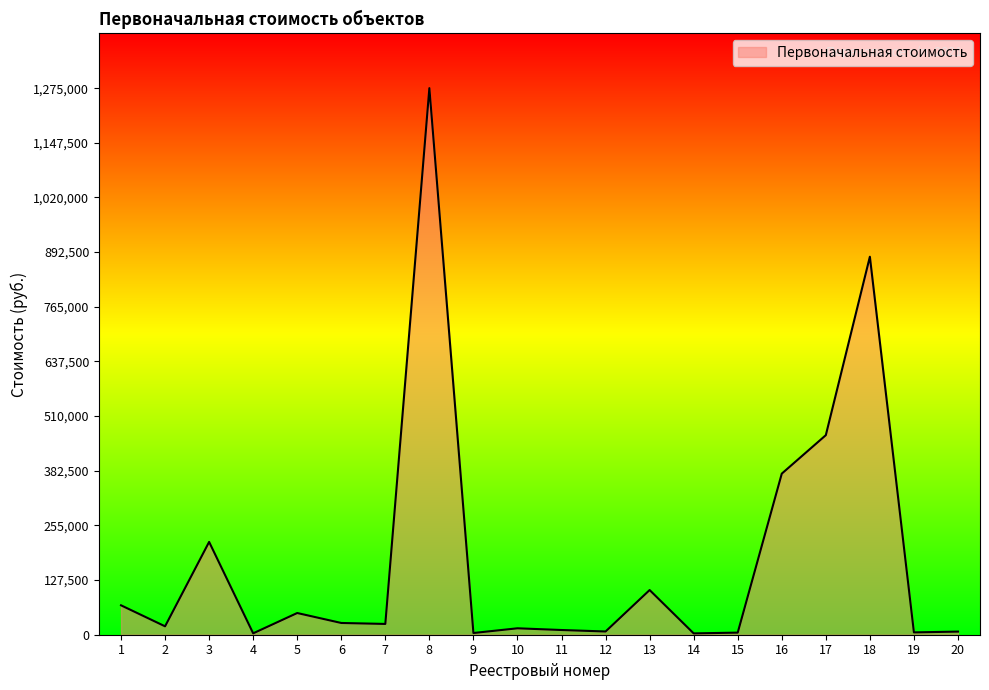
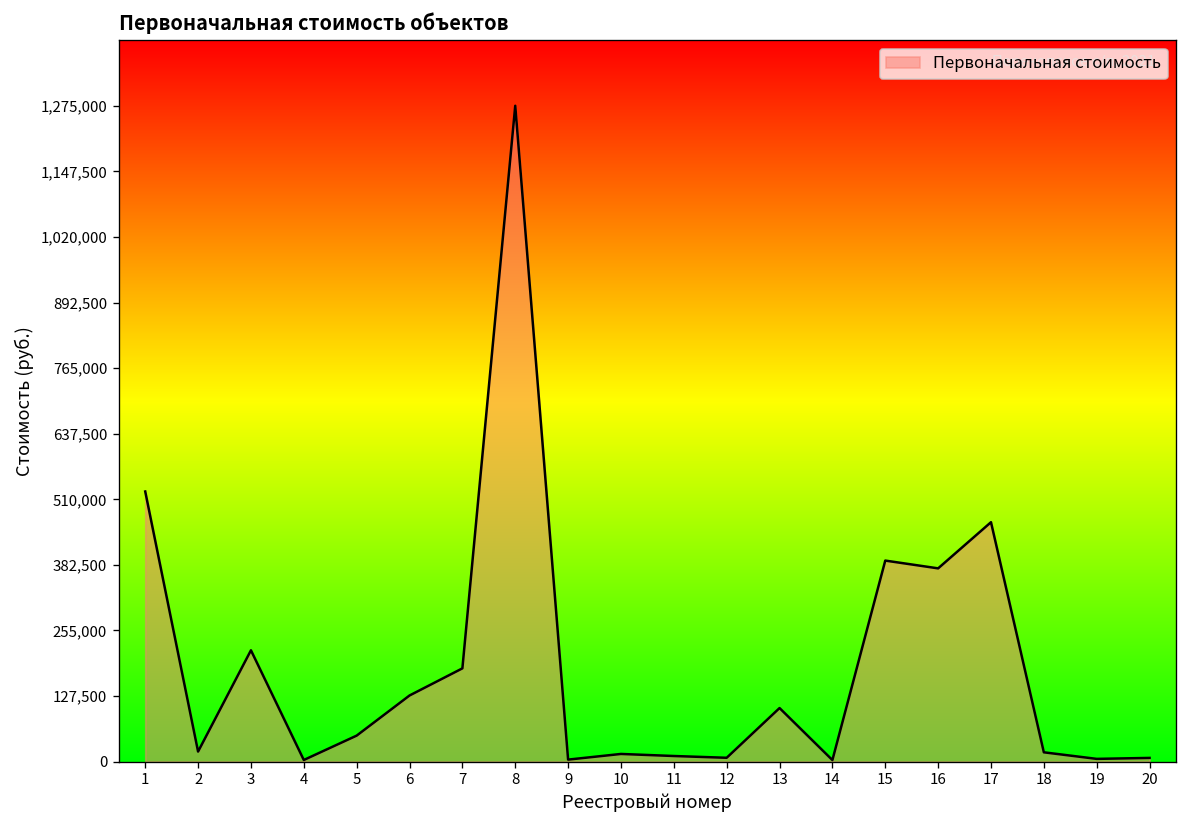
  {
-   "1": "70,000",
+   "1": "530,000",
    "2": "20,000",
    "3": "220,000",
    "4": "0",
    "5": "50,000",
-   "6": "30,000",
-   "7": "30,000",
+   "6": "130,000",
+   "7": "180,000",
    "8": "1,280,000",
    "9": "0",
    "10": "10,000",
    "11": "10,000",
    "12": "10,000",
    "13": "100,000",
    "14": "0",
-   "15": "0",
+   "15": "390,000",
    "16": "380,000",
    "17": "470,000",
-   "18": "880,000",
+   "18": "20,000",
    "19": "10,000",
    "20": "10,000"
  }
